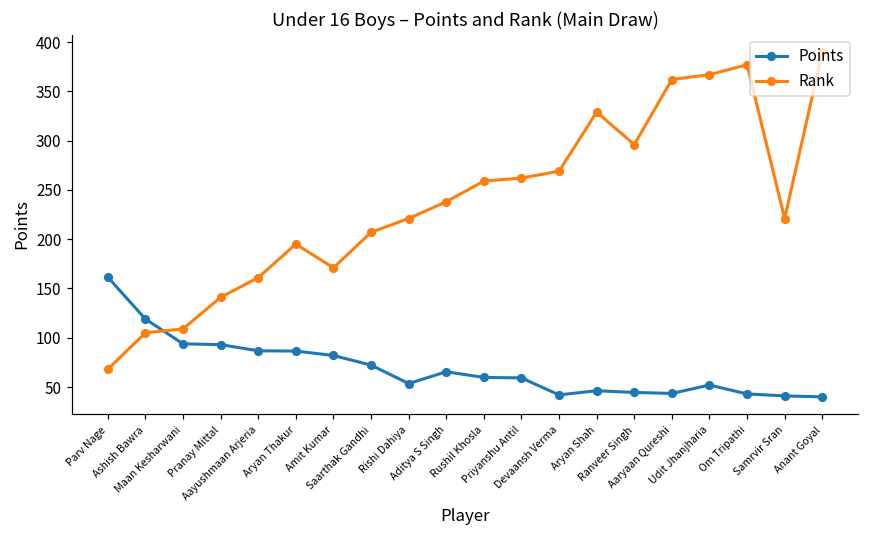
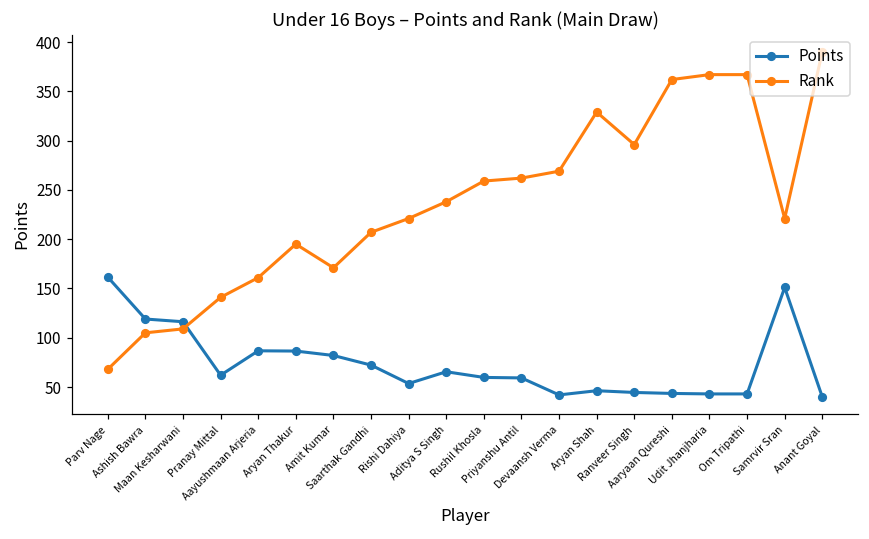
  {
    "Points": {
      "Parv Nage": 160,
      "Ashish Bawra": 120,
-     "Maan Kesharwani": 90,
-     "Pranay Mittal": 90,
+     "Maan Kesharwani": 120,
+     "Pranay Mittal": 60,
      "Aayushmaan Arjeria": 90,
      "Aryan Thakur": 90,
      "Amit Kumar": 80,
      "Saarthak Gandhi": 70,
      "Rishi Dahiya": 50,
      "Aditya S Singh": 70,
      "Rushil Khosla": 60,
      "Priyanshu Antil": 60,
      "Devaansh Verma": 40,
      "Aryan Shah": 50,
      "Ranveer Singh": 40,
      "Aaryaan Qureshi": 40,
-     "Udit Jhanjharia": 50,
+     "Udit Jhanjharia": 40,
      "Om Tripathi": 40,
-     "Samrvir Sran": 40,
+     "Samrvir Sran": 150,
      "Anant Goyal": 40
    },
    "Rank": {
      "Parv Nage": 70,
      "Ashish Bawra": 110,
      "Maan Kesharwani": 110,
      "Pranay Mittal": 140,
      "Aayushmaan Arjeria": 160,
      "Aryan Thakur": 200,
      "Amit Kumar": 170,
      "Saarthak Gandhi": 210,
      "Rishi Dahiya": 220,
      "Aditya S Singh": 240,
      "Rushil Khosla": 260,
      "Priyanshu Antil": 260,
      "Devaansh Verma": 270,
      "Aryan Shah": 330,
      "Ranveer Singh": 300,
      "Aaryaan Qureshi": 360,
      "Udit Jhanjharia": 370,
-     "Om Tripathi": 380,
+     "Om Tripathi": 370,
      "Samrvir Sran": 220
    }
  }
